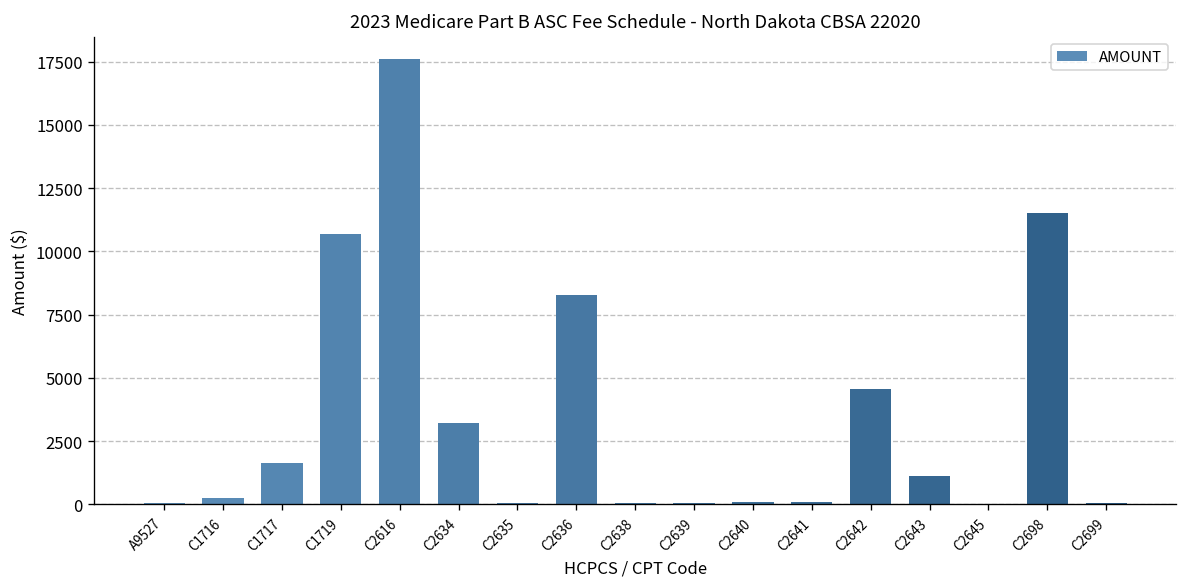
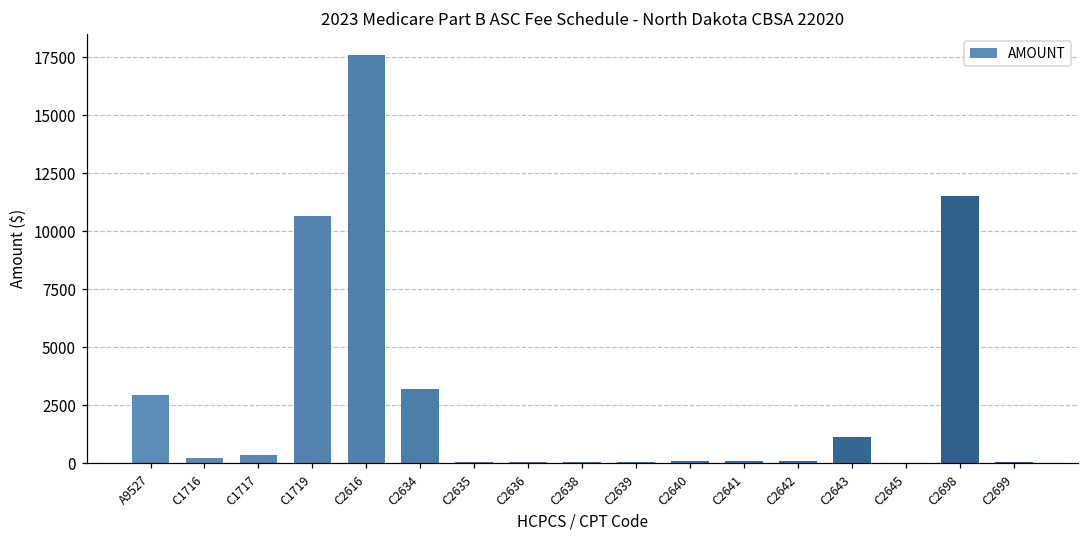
  {
-   "A9527": 0,
+   "A9527": 2900,
    "C1716": 200,
-   "C1717": 1600,
+   "C1717": 300,
    "C1719": 10700,
    "C2616": 17600,
    "C2634": 3200,
-   "C2636": 8300,
-   "C2642": 4500,
+   "C2636": 100,
+   "C2642": 100,
    "C2643": 1100,
    "C2698": 11500
  }
